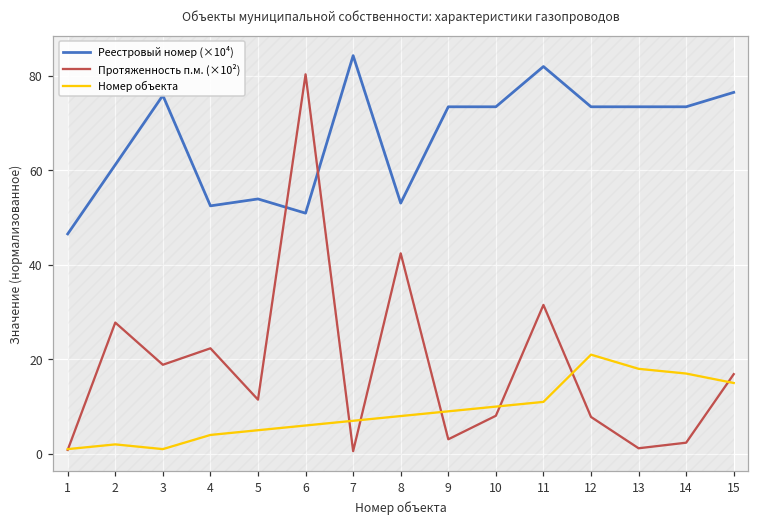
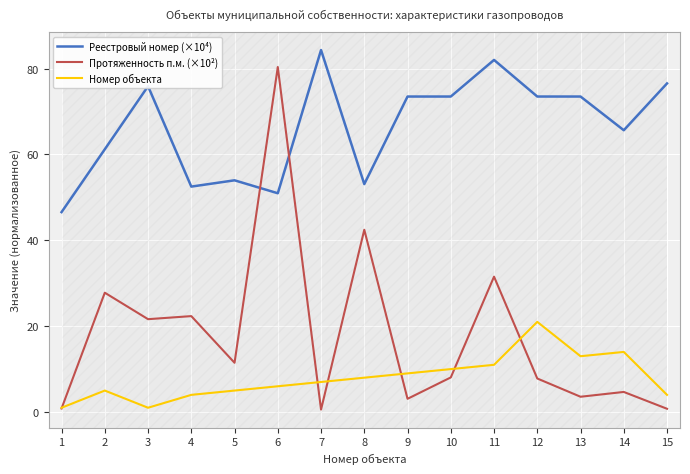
  {
    "Реестровый номер (×10⁴)": {
      "1": 47,
      "2": 61,
      "4": 53,
      "5": 54,
      "6": 51,
      "7": 84,
      "8": 53,
      "9": 73,
      "10": 73,
      "11": 82,
      "12": 73,
      "13": 73,
-     "14": 73,
+     "14": 66,
      "15": 77
    },
    "Протяженность п.м. (×10²)": {
      "2": 28,
-     "3": 19,
+     "3": 22,
      "4": 22,
      "5": 11,
      "6": 80,
      "7": 1,
      "8": 42,
      "9": 3,
      "10": 8,
      "11": 32,
      "12": 8,
-     "13": 1,
-     "14": 2,
-     "15": 17
+     "13": 4,
+     "14": 5,
+     "15": 1
    },
    "Номер объекта": {
-     "2": 2,
+     "2": 5,
      "3": 1,
      "4": 4,
      "5": 5,
      "6": 6,
      "7": 7,
      "8": 8,
      "9": 9,
      "10": 10,
      "11": 11,
      "12": 21,
-     "13": 18,
-     "14": 17,
-     "15": 15
+     "13": 13,
+     "14": 14,
+     "15": 4
    }
  }
